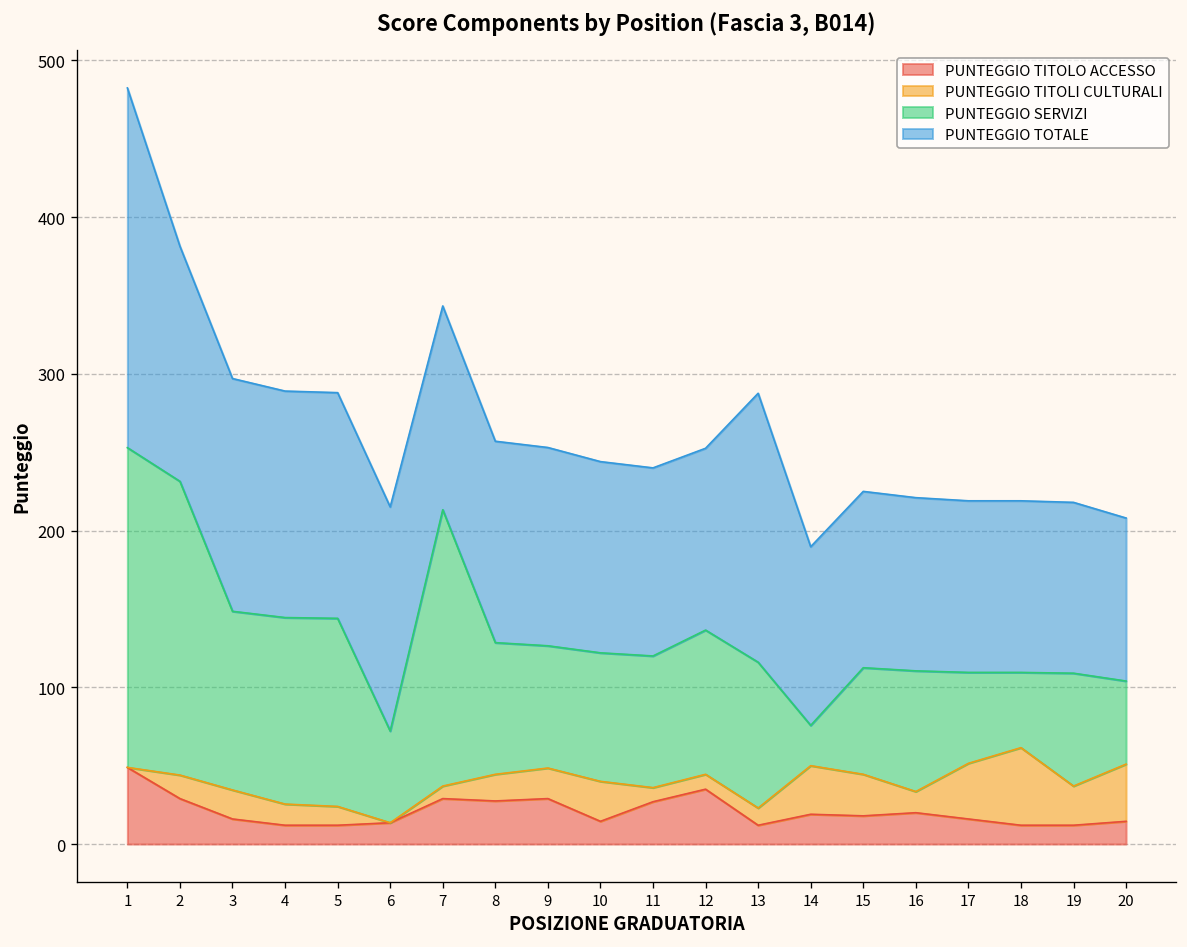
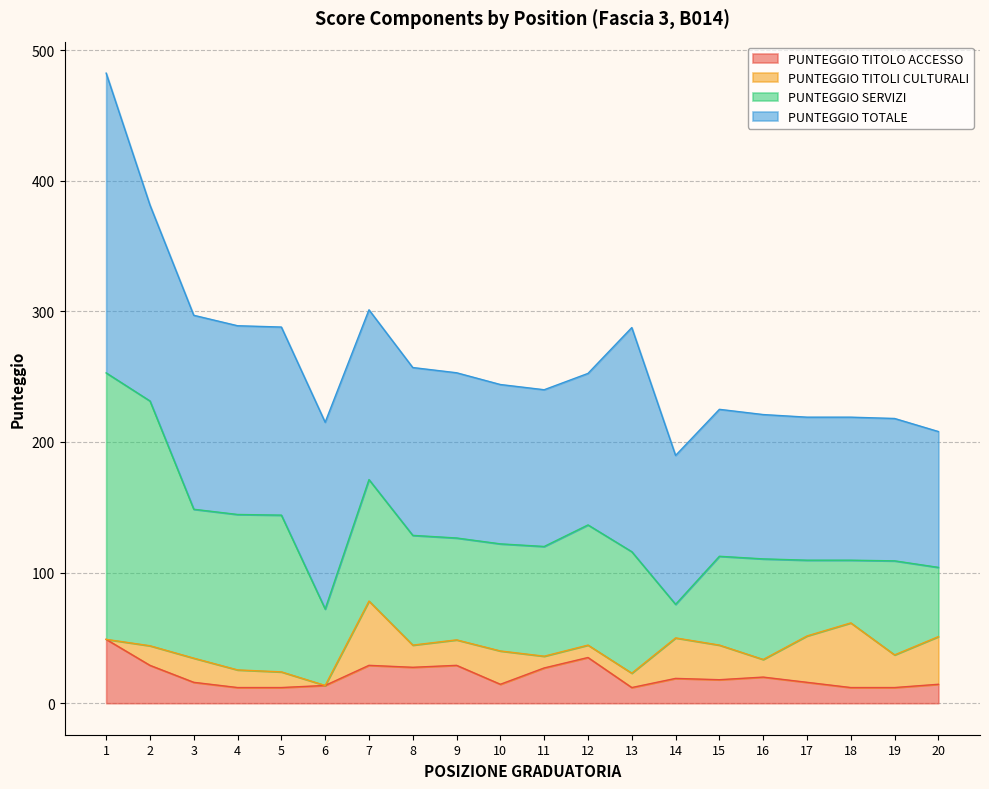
  {
    "PUNTEGGIO TITOLO ACCESSO": {
      "2": 29,
      "3": 16,
      "4": 12,
      "5": 12,
      "7": 29,
      "8": 28,
      "9": 29,
      "10": 15,
      "11": 27,
      "12": 35,
      "13": 12,
      "14": 19,
      "15": 18,
      "16": 20,
      "17": 16,
      "18": 12,
      "19": 12,
      "20": 15
    },
    "PUNTEGGIO TITOLI CULTURALI": {
      "2": 15,
      "3": 19,
      "4": 14,
      "5": 12,
-     "7": 8,
+     "7": 49,
      "8": 17,
      "9": 20,
      "10": 26,
      "11": 9,
      "12": 10,
      "13": 11,
      "14": 31,
      "15": 27,
      "16": 14,
      "17": 36,
      "18": 50,
      "19": 25,
      "20": 37
    },
    "PUNTEGGIO SERVIZI": {
      "1": 204,
      "2": 187,
      "3": 114,
      "4": 119,
      "5": 120,
      "6": 58,
-     "7": 176,
+     "7": 93,
      "8": 84,
      "9": 78,
      "10": 82,
      "11": 84,
      "12": 92,
      "13": 93,
      "14": 26,
      "15": 68,
      "16": 77,
      "17": 58,
      "18": 48,
      "19": 72,
      "20": 53
    },
    "PUNTEGGIO TOTALE": {
      "1": 229,
      "2": 150,
      "3": 149,
      "4": 145,
      "5": 144,
      "6": 143,
      "7": 130,
      "8": 129,
      "9": 127,
      "10": 122,
      "11": 120,
      "12": 116,
      "13": 172,
      "14": 114,
      "15": 113,
      "16": 111,
      "17": 110,
      "18": 110,
      "19": 109,
      "20": 104
    }
  }
